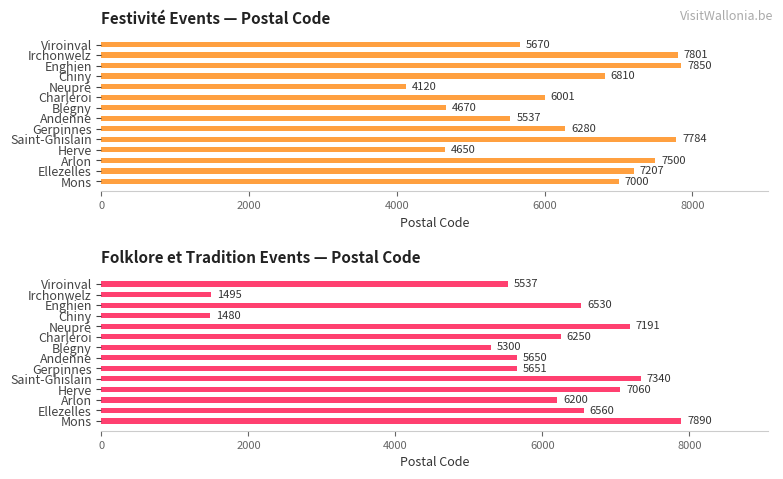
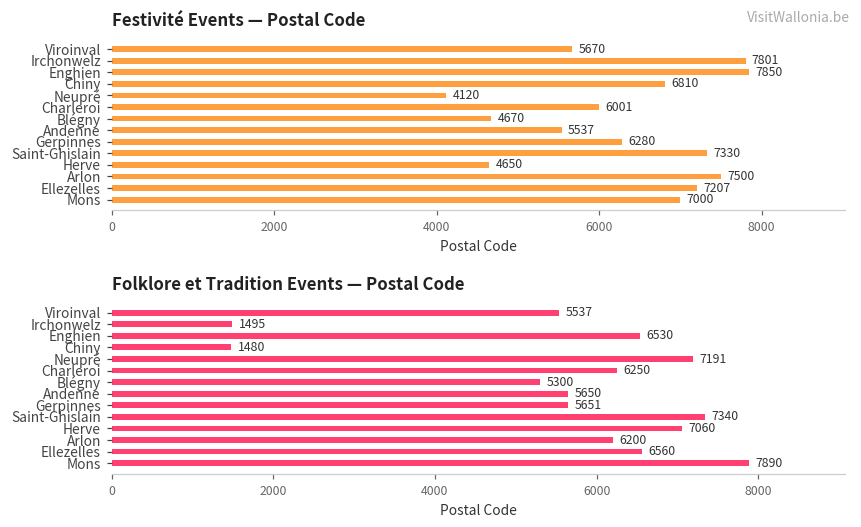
  {
    "Festivité Events — Postal Code": {
-     "Saint-Ghislain": 7784,
+     "Saint-Ghislain": 7330,
      "Ellezelles": 7207
    },
    "Folklore et Tradition Events — Postal Code": {
      "Saint-Ghislain": 7340,
      "Ellezelles": 6560
    }
  }
